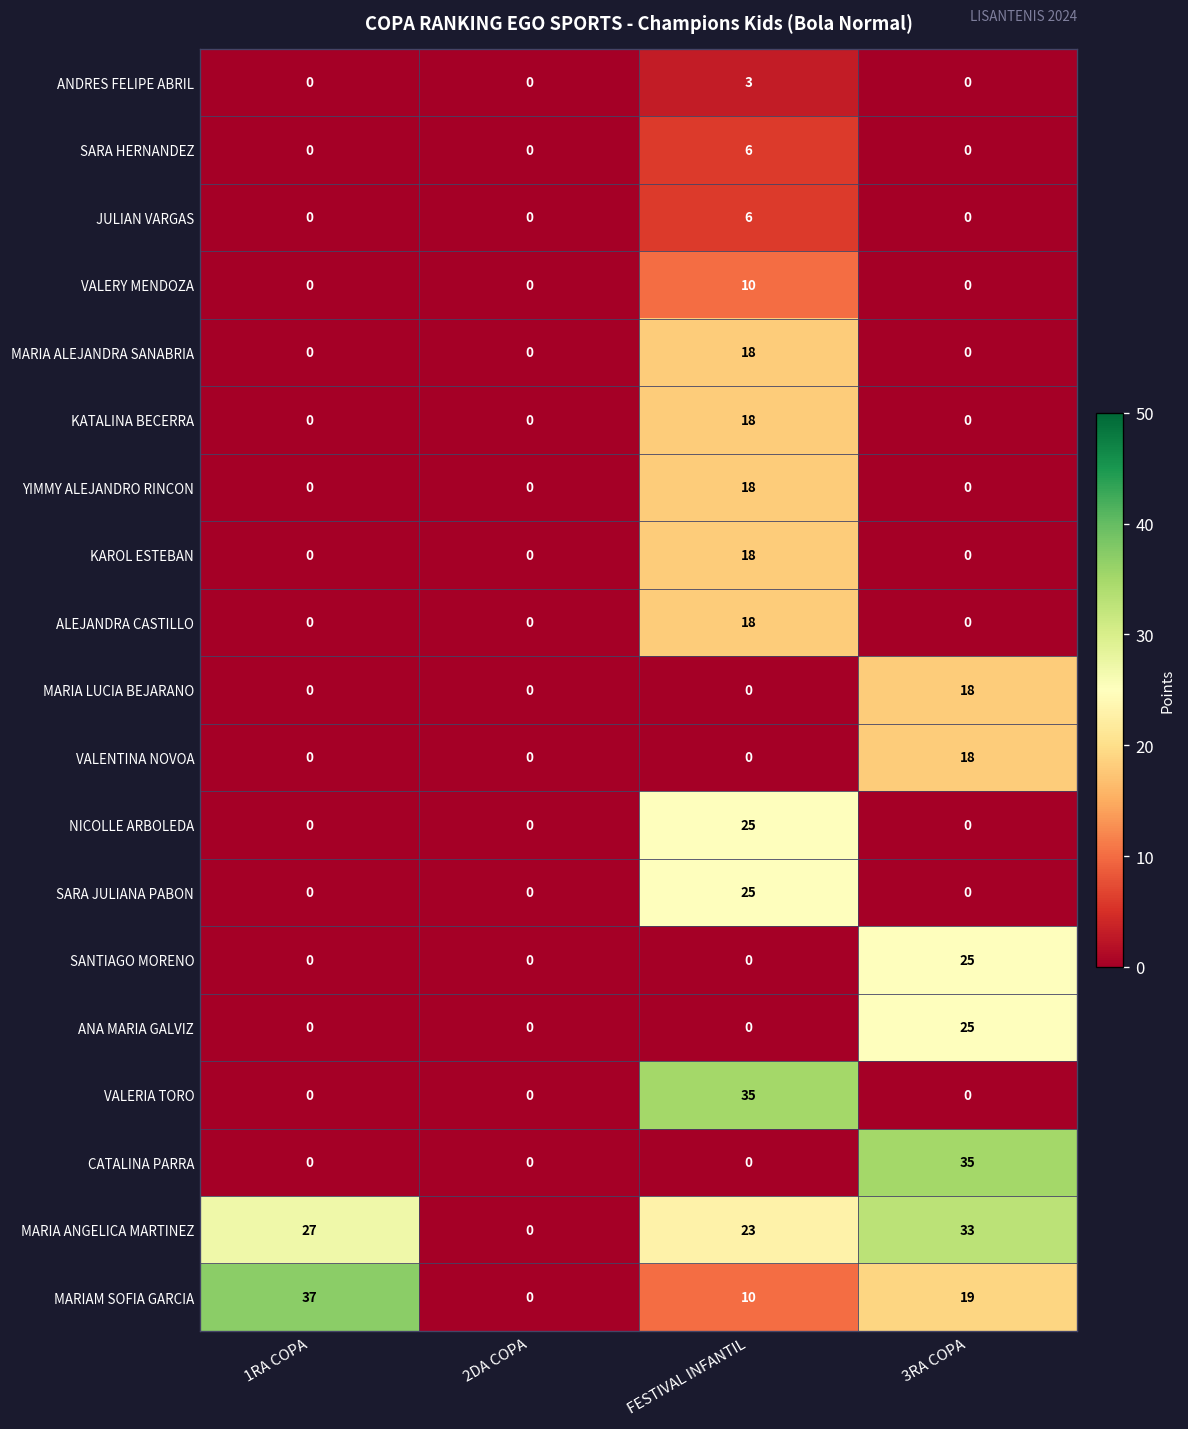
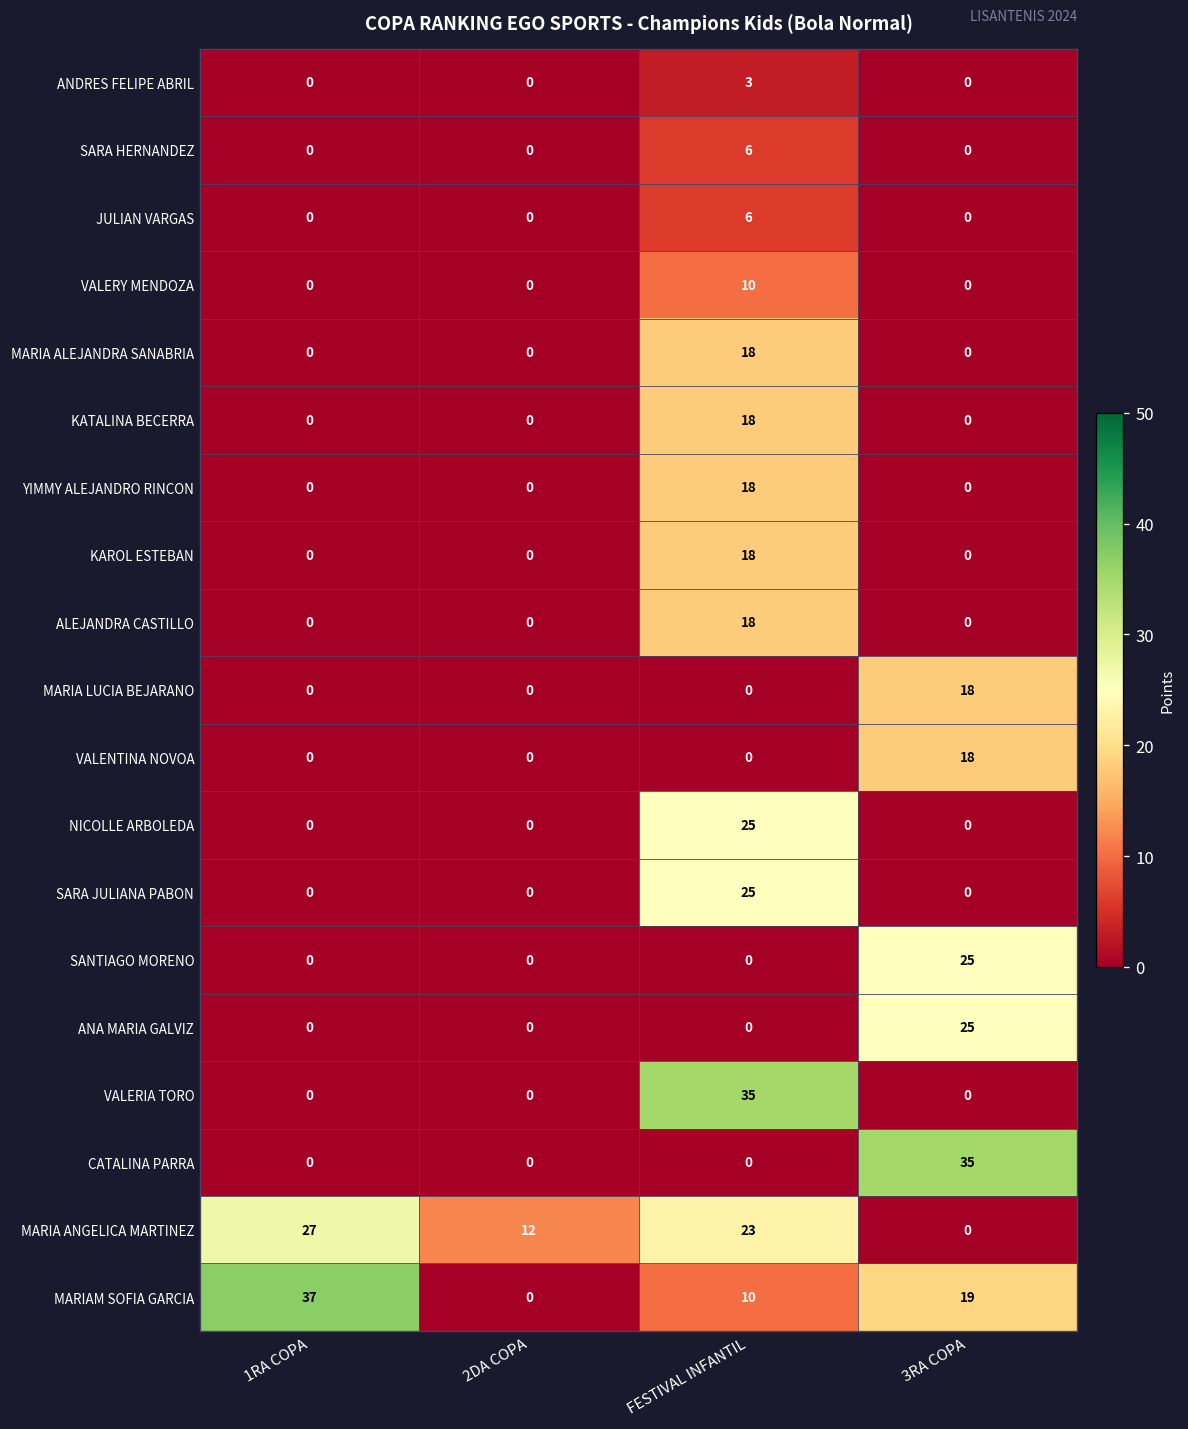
  {
    "ANDRES FELIPE ABRIL": {
      "1RA COPA": 0,
      "2DA COPA": 0,
      "FESTIVAL INFANTIL": 3,
      "3RA COPA": 0
    },
    "SARA HERNANDEZ": {
      "1RA COPA": 0,
      "2DA COPA": 0,
      "FESTIVAL INFANTIL": 6,
      "3RA COPA": 0
    },
    "JULIAN VARGAS": {
      "1RA COPA": 0,
      "2DA COPA": 0,
      "FESTIVAL INFANTIL": 6,
      "3RA COPA": 0
    },
    "VALERY MENDOZA": {
      "1RA COPA": 0,
      "2DA COPA": 0,
      "FESTIVAL INFANTIL": 10,
      "3RA COPA": 0
    },
    "MARIA ALEJANDRA SANABRIA": {
      "1RA COPA": 0,
      "2DA COPA": 0,
      "FESTIVAL INFANTIL": 18,
      "3RA COPA": 0
    },
    "KATALINA BECERRA": {
      "1RA COPA": 0,
      "2DA COPA": 0,
      "FESTIVAL INFANTIL": 18,
      "3RA COPA": 0
    },
    "YIMMY ALEJANDRO RINCON": {
      "1RA COPA": 0,
      "2DA COPA": 0,
      "FESTIVAL INFANTIL": 18,
      "3RA COPA": 0
    },
    "KAROL ESTEBAN": {
      "1RA COPA": 0,
      "2DA COPA": 0,
      "FESTIVAL INFANTIL": 18,
      "3RA COPA": 0
    },
    "ALEJANDRA CASTILLO": {
      "1RA COPA": 0,
      "2DA COPA": 0,
      "FESTIVAL INFANTIL": 18,
      "3RA COPA": 0
    },
    "MARIA LUCIA BEJARANO": {
      "1RA COPA": 0,
      "2DA COPA": 0,
      "FESTIVAL INFANTIL": 0,
      "3RA COPA": 18
    },
    "VALENTINA NOVOA": {
      "1RA COPA": 0,
      "2DA COPA": 0,
      "FESTIVAL INFANTIL": 0,
      "3RA COPA": 18
    },
    "NICOLLE ARBOLEDA": {
      "1RA COPA": 0,
      "2DA COPA": 0,
      "FESTIVAL INFANTIL": 25,
      "3RA COPA": 0
    },
    "SARA JULIANA PABON": {
      "1RA COPA": 0,
      "2DA COPA": 0,
      "FESTIVAL INFANTIL": 25,
      "3RA COPA": 0
    },
    "SANTIAGO MORENO": {
      "1RA COPA": 0,
      "2DA COPA": 0,
      "FESTIVAL INFANTIL": 0,
      "3RA COPA": 25
    },
    "ANA MARIA GALVIZ": {
      "1RA COPA": 0,
      "2DA COPA": 0,
      "FESTIVAL INFANTIL": 0,
      "3RA COPA": 25
    },
    "VALERIA TORO": {
      "1RA COPA": 0,
      "2DA COPA": 0,
      "FESTIVAL INFANTIL": 35,
      "3RA COPA": 0
    },
    "CATALINA PARRA": {
      "1RA COPA": 0,
      "2DA COPA": 0,
      "FESTIVAL INFANTIL": 0,
      "3RA COPA": 35
    },
    "MARIA ANGELICA MARTINEZ": {
      "1RA COPA": 27,
-     "2DA COPA": 0,
+     "2DA COPA": 12,
      "FESTIVAL INFANTIL": 23,
-     "3RA COPA": 33
+     "3RA COPA": 0
    },
    "MARIAM SOFIA GARCIA": {
      "1RA COPA": 37,
      "2DA COPA": 0,
      "FESTIVAL INFANTIL": 10,
      "3RA COPA": 19
    }
  }
